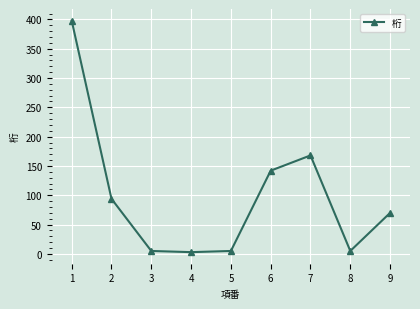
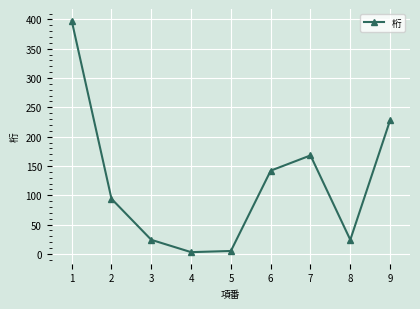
  {
    "1": 400,
    "2": 90,
-   "3": 10,
+   "3": 20,
    "4": 0,
    "5": 10,
    "6": 140,
    "7": 170,
-   "8": 10,
-   "9": 70
+   "8": 20,
+   "9": 230
  }
